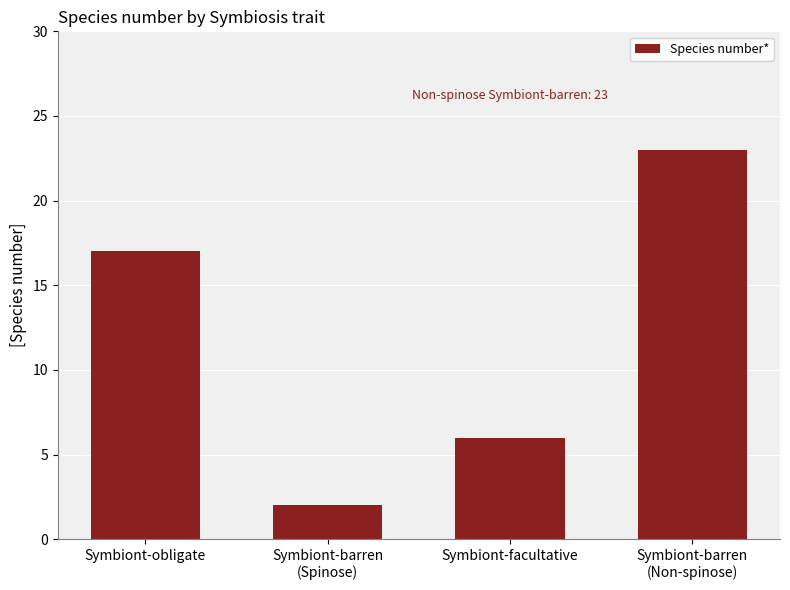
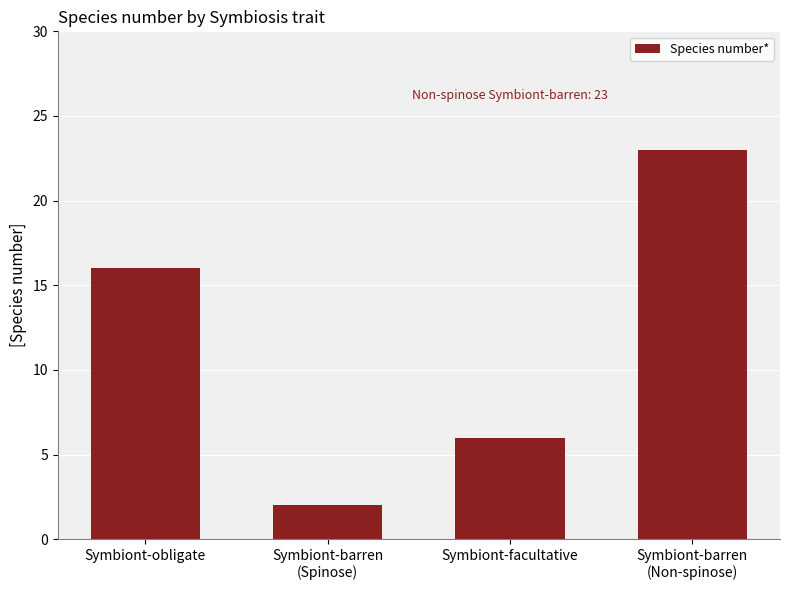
  {
-   "Symbiont-obligate": 17,
+   "Symbiont-obligate": 16,
    "Symbiont-barren (Spinose)": 2,
    "Symbiont-facultative": 6,
    "Symbiont-barren (Non-spinose)": 23
  }
